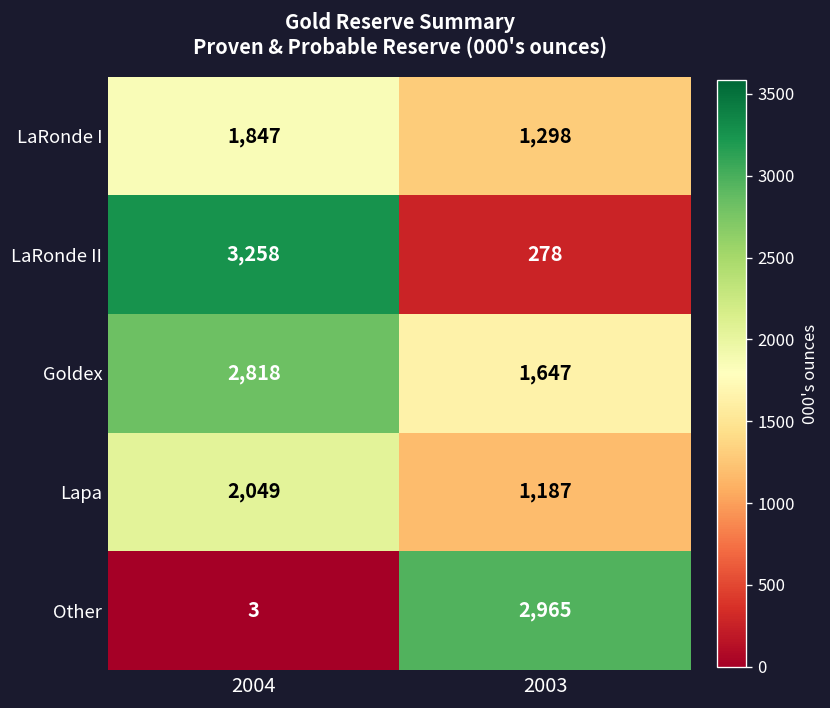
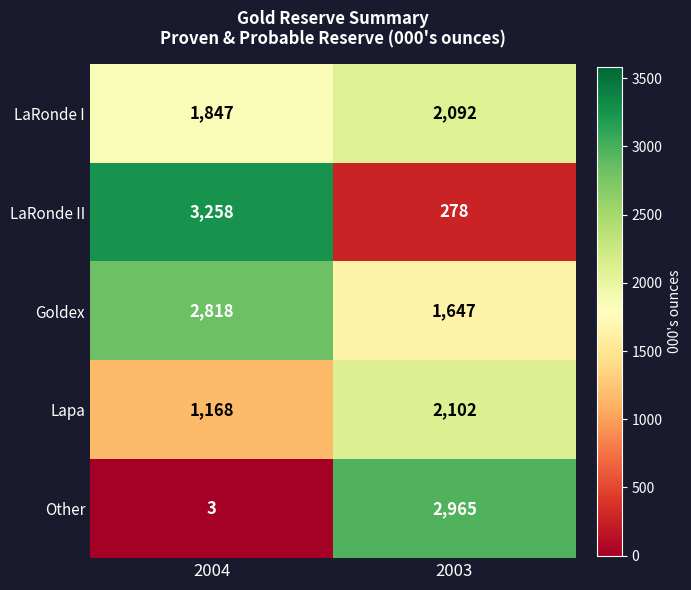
  {
    "LaRonde I": {
      "2004": "1,847",
-     "2003": "1,298"
+     "2003": "2,092"
    },
    "LaRonde II": {
      "2004": "3,258",
      "2003": "278"
    },
    "Goldex": {
      "2004": "2,818",
      "2003": "1,647"
    },
    "Lapa": {
-     "2004": "2,049",
-     "2003": "1,187"
+     "2004": "1,168",
+     "2003": "2,102"
    },
    "Other": {
      "2004": "3",
      "2003": "2,965"
    }
  }
